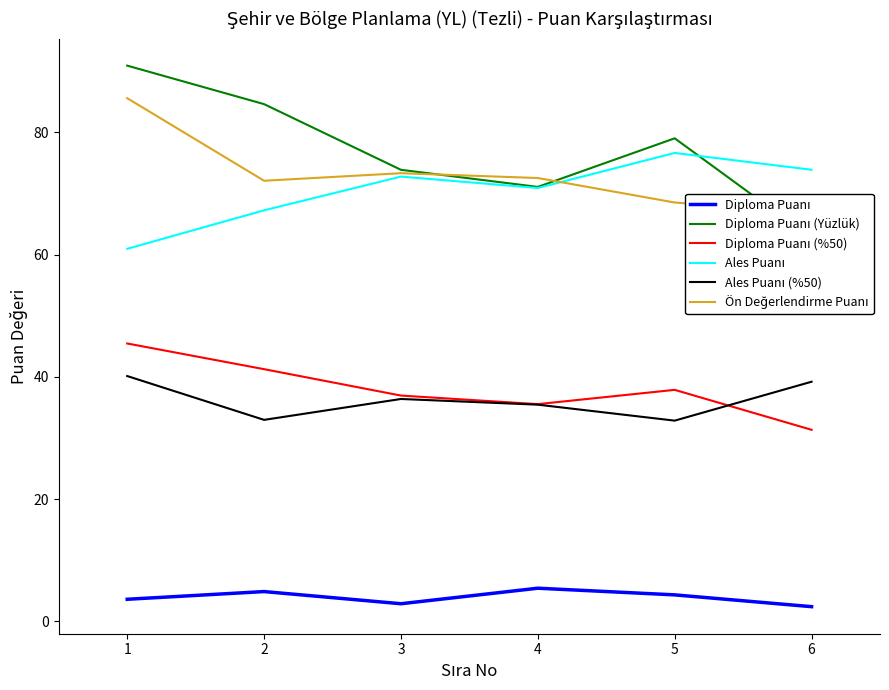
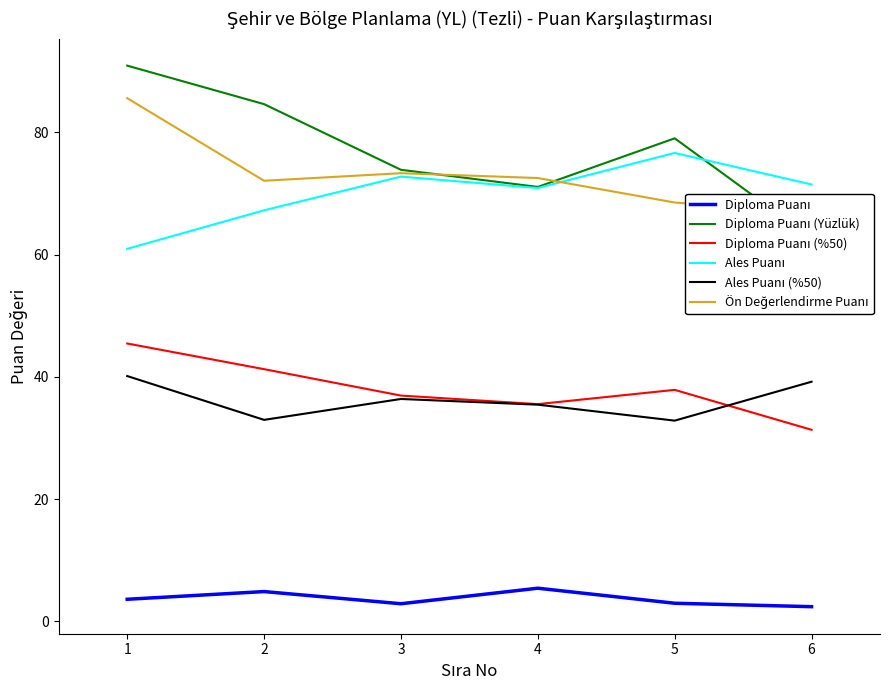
  {
    "Diploma Puanı": {
      "1": 4,
      "2": 5,
      "3": 3,
      "4": 5,
-     "5": 4,
+     "5": 3,
      "6": 2
    },
    "Diploma Puanı (Yüzlük)": {
      "1": 91,
      "2": 85,
      "3": 74,
      "5": 79
    },
    "Diploma Puanı (%50)": {
      "1": 45,
      "2": 41,
      "3": 37,
      "5": 38,
      "6": 31
    },
    "Ales Puanı": {
      "1": 61,
      "2": 67,
      "3": 73,
      "5": 77,
-     "6": 74
+     "6": 71
    },
    "Ales Puanı (%50)": {
      "1": 40,
      "2": 33,
      "3": 36,
      "5": 33,
      "6": 39
    },
    "Ön Değerlendirme Puanı": {
      "1": 86,
      "2": 72,
      "3": 73,
      "4": 73,
      "5": 69
    }
  }
